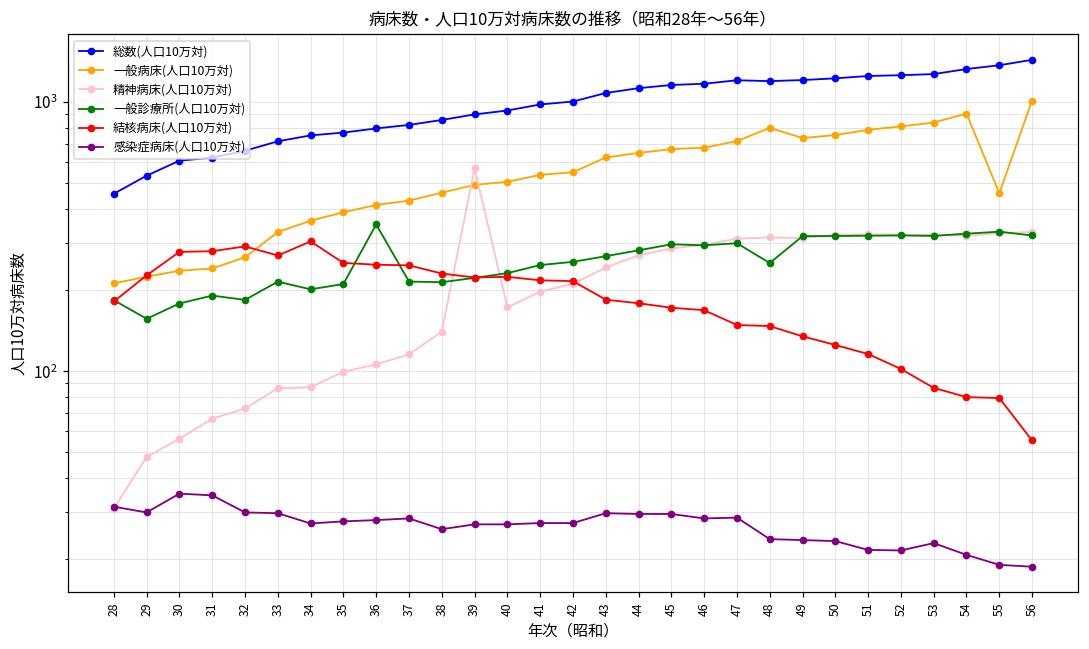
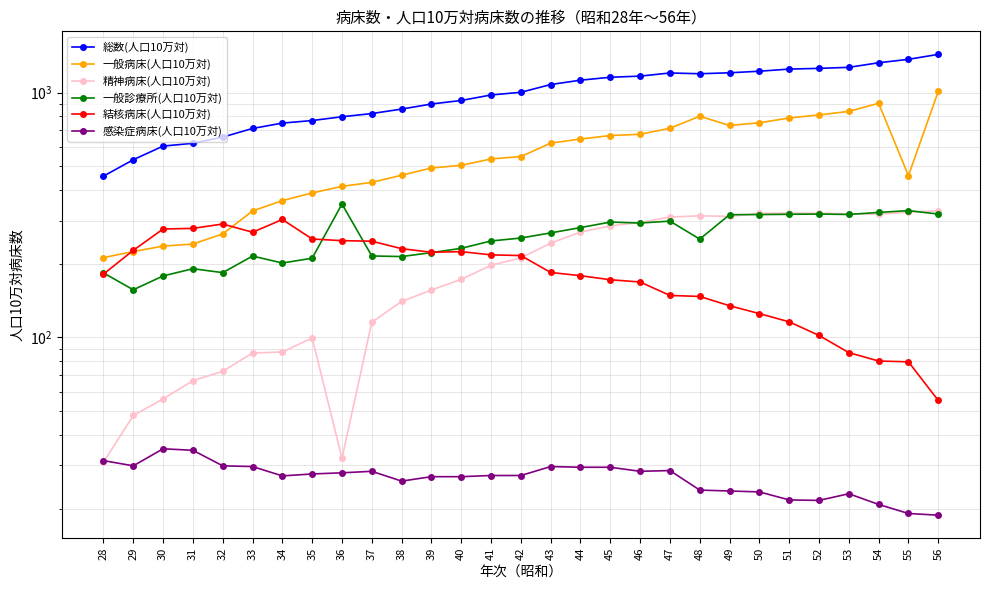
  {
    "総数(人口10万対)": {
      "28": 460,
      "29": 530,
      "30": 600,
      "31": 620,
      "33": 710,
      "34": 750,
      "35": 770,
      "36": 800,
      "37": 820,
      "38": 860,
      "39": 900,
      "40": 930,
      "41": 980,
      "42": 1000,
      "43": 1100,
      "44": 1100,
      "45": 1200,
      "46": 1200,
      "47": 1200,
      "48": 1200,
      "49": 1200,
      "50": 1200,
      "51": 1200,
      "52": 1300,
      "53": 1300,
      "54": 1300,
      "55": 1400,
      "56": 1400
    },
    "一般病床(人口10万対)": {
      "28": 210,
      "30": 240,
      "31": 240,
      "32": 260,
      "33": 330,
      "34": 360,
      "35": 390,
      "36": 410,
      "37": 430,
      "38": 460,
      "39": 490,
      "40": 500,
      "41": 540,
      "42": 550,
      "43": 620,
      "44": 650,
      "45": 670,
      "46": 680,
      "47": 710,
      "48": 800,
      "49": 730,
      "50": 750,
      "51": 790,
      "52": 810,
      "53": 840,
      "54": 900,
      "55": 460,
      "56": 1010
    },
    "精神病床(人口10万対)": {
      "29": 48,
      "30": 56,
      "31": 67,
      "32": 73,
      "33": 86,
      "34": 87,
      "35": 100,
-     "36": 106,
+     "36": 32,
      "37": 120,
      "38": 140,
-     "39": 570,
+     "39": 160,
      "40": 170,
      "41": 200,
      "43": 240,
      "44": 270,
      "45": 290,
      "47": 310,
      "48": 310,
      "56": 330
    },
    "一般診療所(人口10万対)": {
      "29": 160,
      "30": 180,
      "31": 190,
      "32": 180,
      "33": 210,
      "34": 200,
      "35": 210,
      "36": 350,
      "37": 220,
      "38": 210,
      "40": 230,
      "41": 250,
      "42": 250,
      "43": 270,
      "44": 280,
      "45": 300,
      "47": 300,
      "48": 250,
      "56": 320
    },
    "結核病床(人口10万対)": {
      "30": 280,
      "31": 280,
      "32": 290,
      "33": 270,
      "34": 300,
      "35": 250,
      "36": 250,
      "37": 250,
      "38": 230,
      "40": 220,
      "41": 220,
      "43": 180,
      "44": 180,
      "45": 170,
      "46": 170,
      "47": 150,
      "48": 150,
      "49": 130,
      "50": 130,
      "51": 120,
      "52": 102,
      "53": 87,
      "54": 80,
      "55": 80,
      "56": 55
    },
    "感染症病床(人口10万対)": {
      "29": 30,
      "30": 35,
      "31": 35,
      "32": 30,
      "33": 30,
      "34": 27,
      "35": 28,
      "36": 28,
      "37": 28,
      "38": 26,
      "39": 27,
      "40": 27,
      "41": 27,
      "42": 27,
      "43": 30,
      "44": 30,
      "45": 30,
      "46": 28,
      "47": 29,
      "48": 24,
      "49": 24,
      "50": 23,
      "51": 22,
      "52": 22,
      "53": 23,
      "54": 21,
      "55": 19,
      "56": 19
    }
  }
